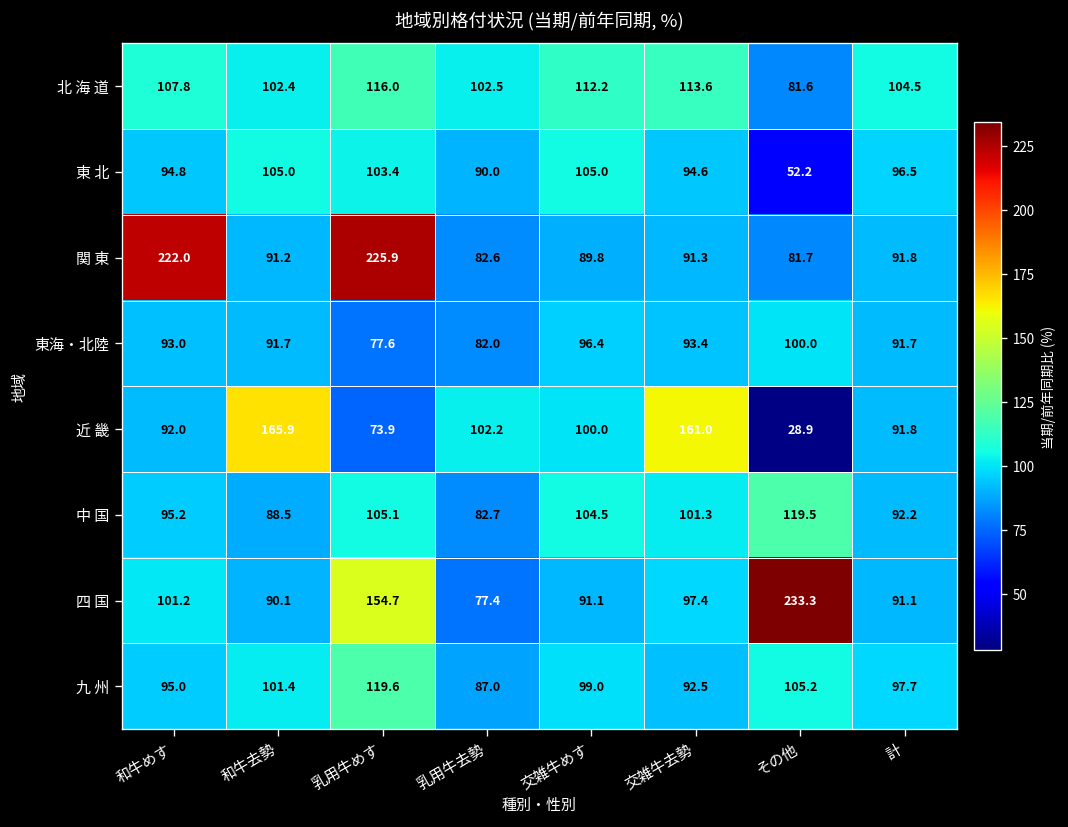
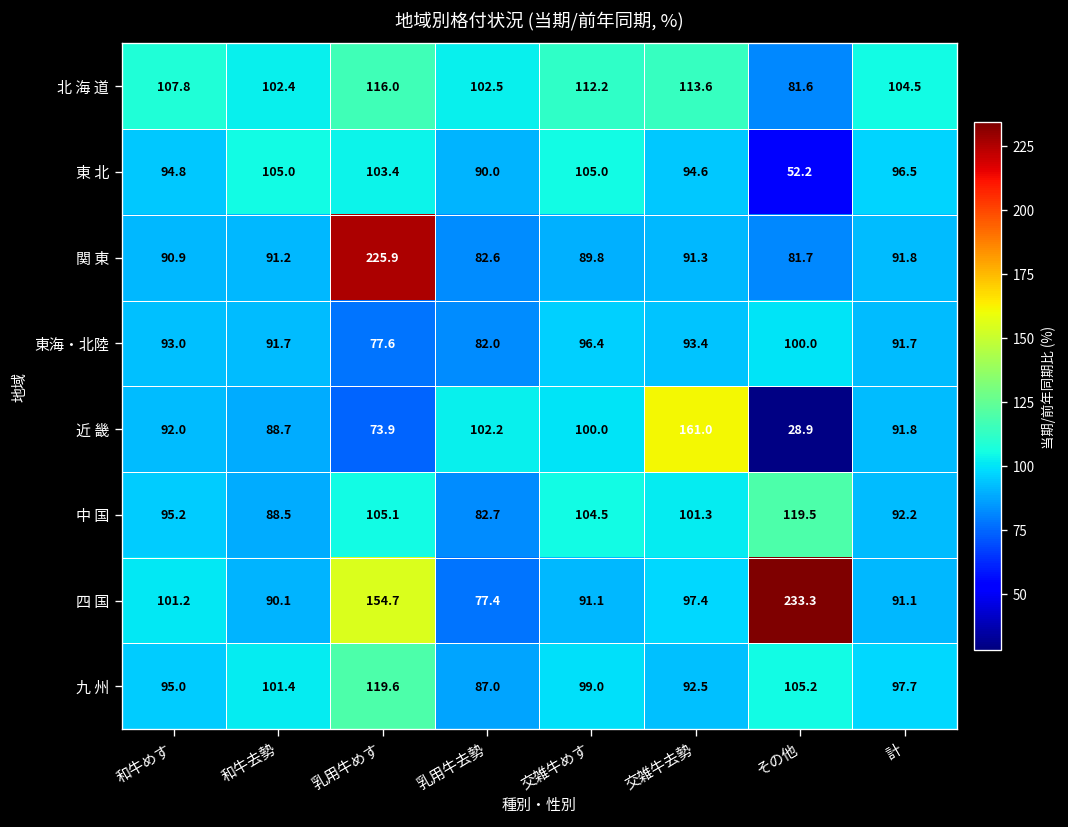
  {
    "北 海 道": {
      "和牛めす": 107.8,
      "和牛去勢": 102.4,
      "乳用牛めす": 116.0,
      "乳用牛去勢": 102.5,
      "交雑牛めす": 112.2,
      "交雑牛去勢": 113.6,
      "その他": 81.6,
      "計": 104.5
    },
    "東 北": {
      "和牛めす": 94.8,
      "和牛去勢": 105.0,
      "乳用牛めす": 103.4,
      "乳用牛去勢": 90.0,
      "交雑牛めす": 105.0,
      "交雑牛去勢": 94.6,
      "その他": 52.2,
      "計": 96.5
    },
    "関 東": {
-     "和牛めす": 222.0,
+     "和牛めす": 90.9,
      "和牛去勢": 91.2,
      "乳用牛めす": 225.9,
      "乳用牛去勢": 82.6,
      "交雑牛めす": 89.8,
      "交雑牛去勢": 91.3,
      "その他": 81.7,
      "計": 91.8
    },
    "東海・北陸": {
      "和牛めす": 93.0,
      "和牛去勢": 91.7,
      "乳用牛めす": 77.6,
      "乳用牛去勢": 82.0,
      "交雑牛めす": 96.4,
      "交雑牛去勢": 93.4,
      "その他": 100.0,
      "計": 91.7
    },
    "近 畿": {
      "和牛めす": 92.0,
-     "和牛去勢": 165.9,
+     "和牛去勢": 88.7,
      "乳用牛めす": 73.9,
      "乳用牛去勢": 102.2,
      "交雑牛めす": 100.0,
      "交雑牛去勢": 161.0,
      "その他": 28.9,
      "計": 91.8
    },
    "中 国": {
      "和牛めす": 95.2,
      "和牛去勢": 88.5,
      "乳用牛めす": 105.1,
      "乳用牛去勢": 82.7,
      "交雑牛めす": 104.5,
      "交雑牛去勢": 101.3,
      "その他": 119.5,
      "計": 92.2
    },
    "四 国": {
      "和牛めす": 101.2,
      "和牛去勢": 90.1,
      "乳用牛めす": 154.7,
      "乳用牛去勢": 77.4,
      "交雑牛めす": 91.1,
      "交雑牛去勢": 97.4,
      "その他": 233.3,
      "計": 91.1
    },
    "九 州": {
      "和牛めす": 95.0,
      "和牛去勢": 101.4,
      "乳用牛めす": 119.6,
      "乳用牛去勢": 87.0,
      "交雑牛めす": 99.0,
      "交雑牛去勢": 92.5,
      "その他": 105.2,
      "計": 97.7
    }
  }
